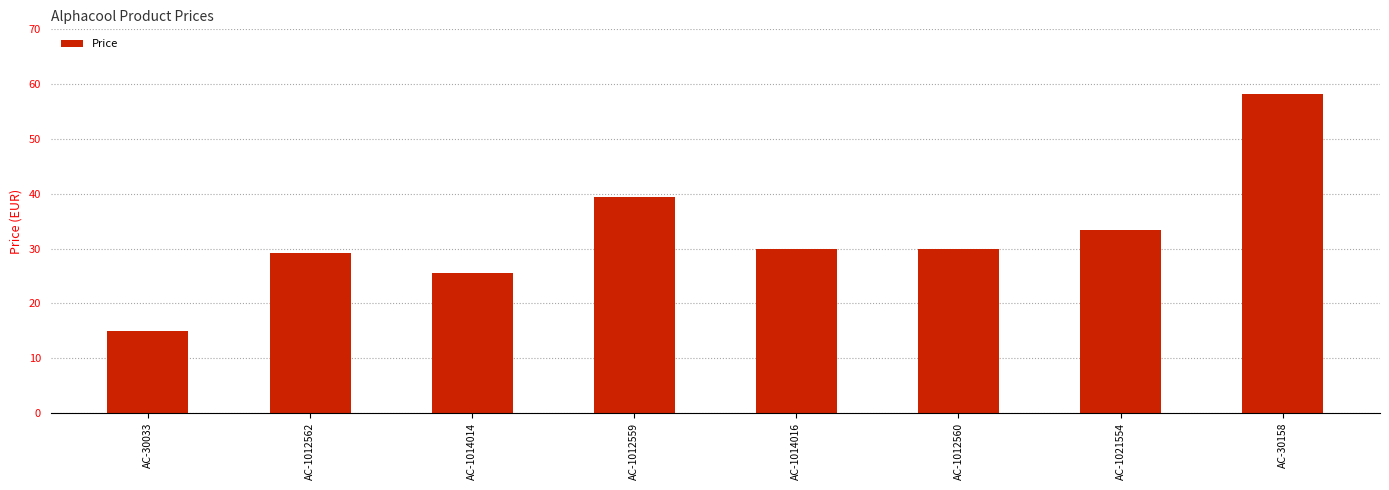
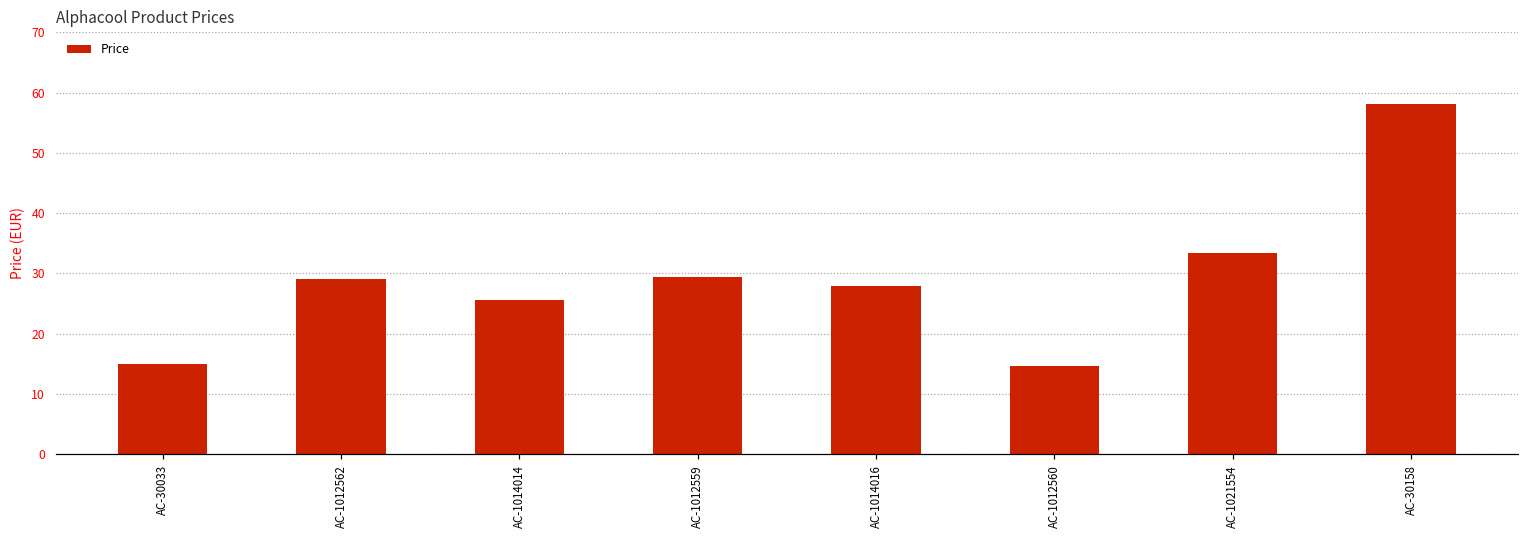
  {
    "AC-30033": 15,
    "AC-1012562": 29,
    "AC-1014014": 26,
-   "AC-1012559": 39,
-   "AC-1014016": 30,
-   "AC-1012560": 30,
+   "AC-1012559": 29,
+   "AC-1014016": 28,
+   "AC-1012560": 15,
    "AC-1021554": 33,
    "AC-30158": 58
  }
